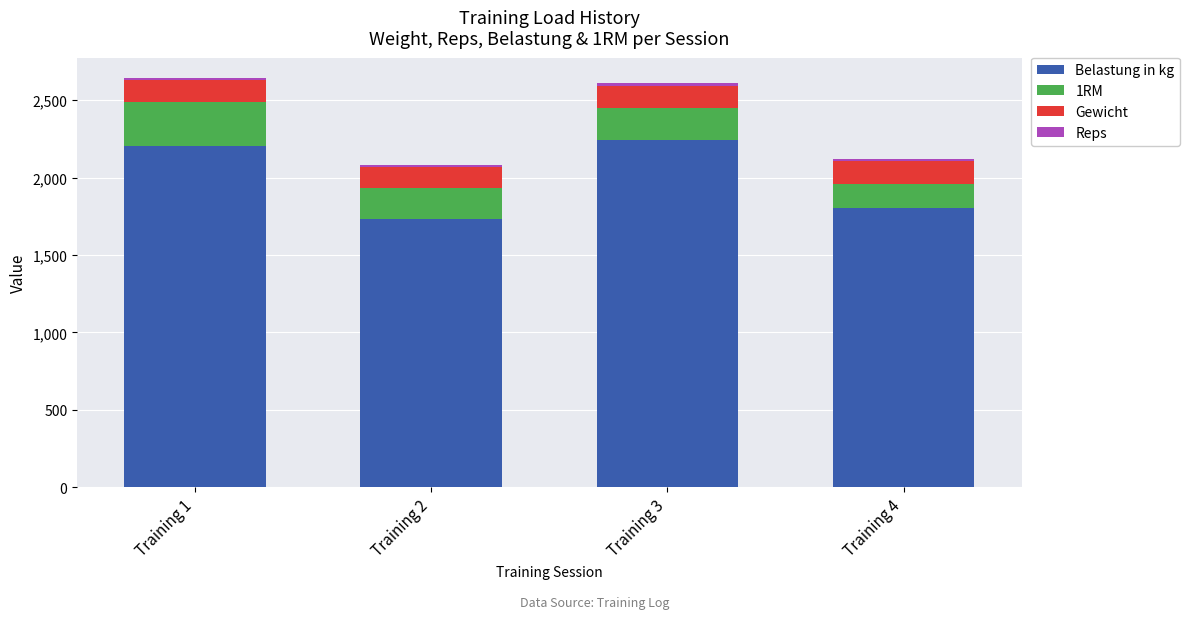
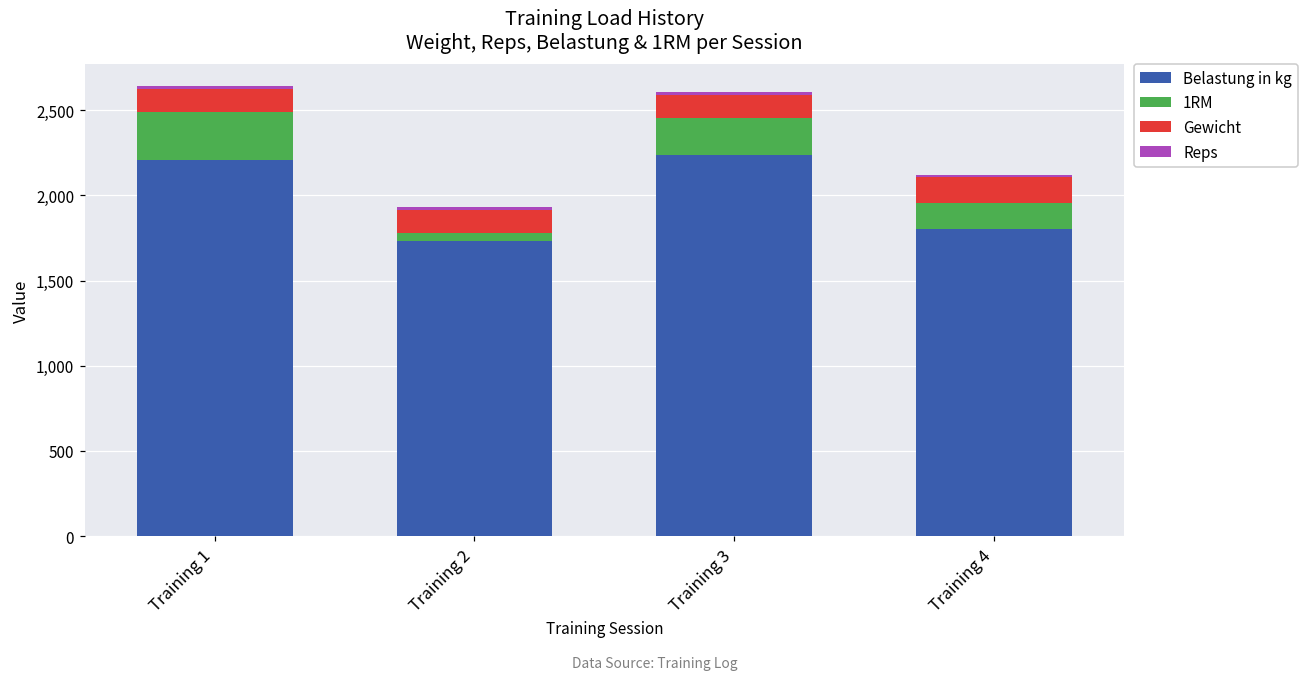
  {
    "Belastung in kg": {
      "Training 1": "2,210",
      "Training 2": "1,730",
      "Training 3": "2,240",
      "Training 4": "1,800"
    },
    "1RM": {
      "Training 1": "280",
-     "Training 2": "200",
+     "Training 2": "50",
      "Training 3": "210",
      "Training 4": "160"
    },
    "Gewicht": {
      "Training 1": "140",
      "Training 2": "140",
      "Training 3": "140",
      "Training 4": "150"
    }
  }
